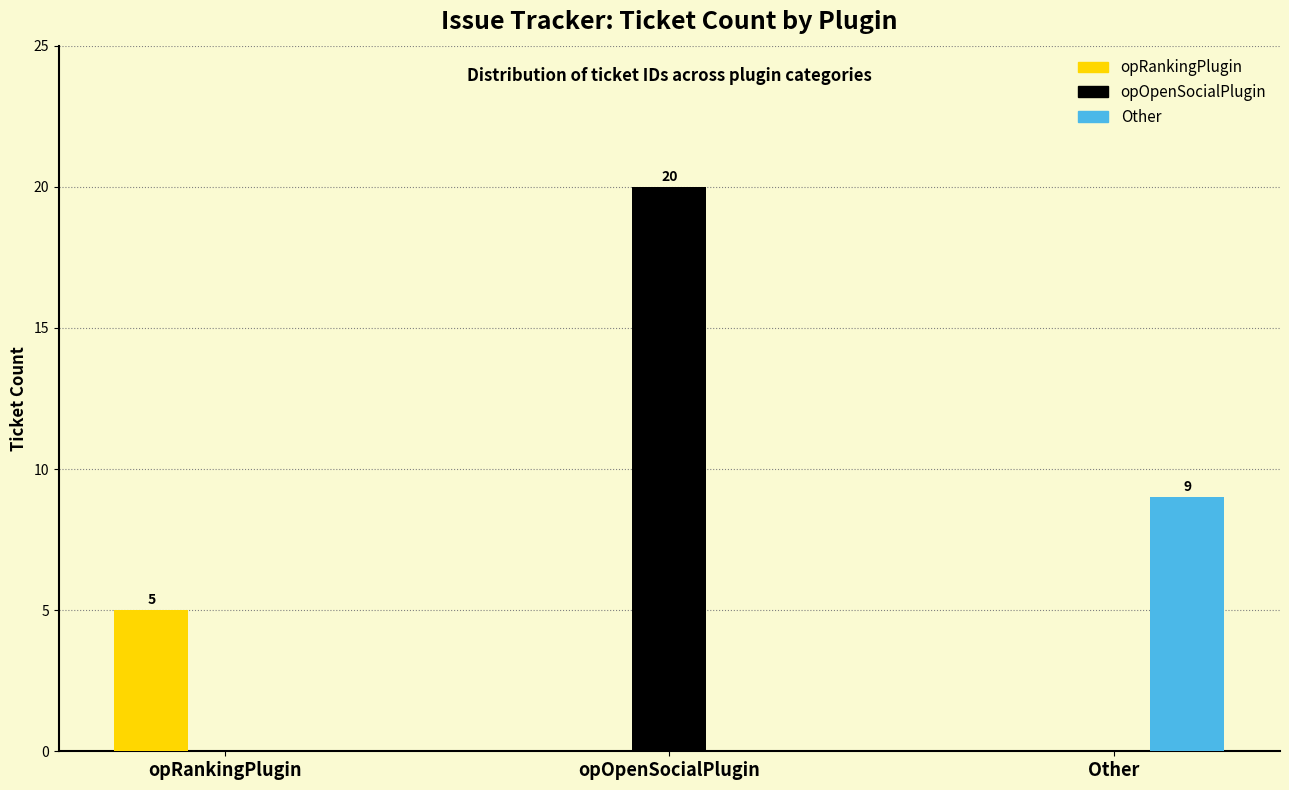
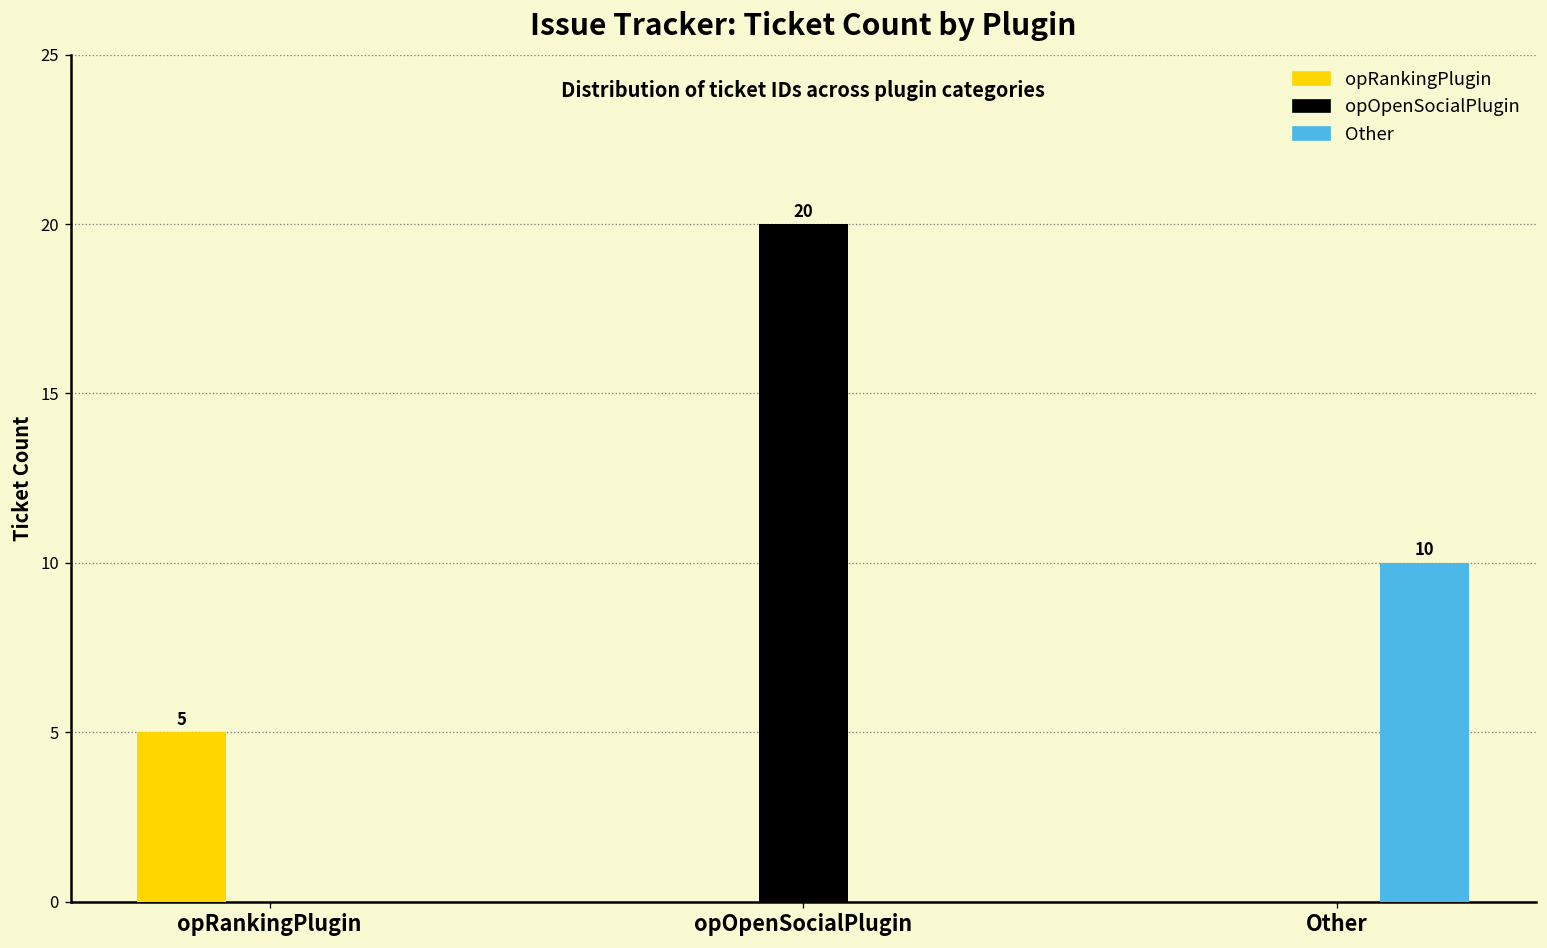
  {
    "opRankingPlugin": {
      "opRankingPlugin": 5
    },
    "opOpenSocialPlugin": {
      "opOpenSocialPlugin": 20
    },
    "Other": {
-     "Other": 9
+     "Other": 10
    }
  }
